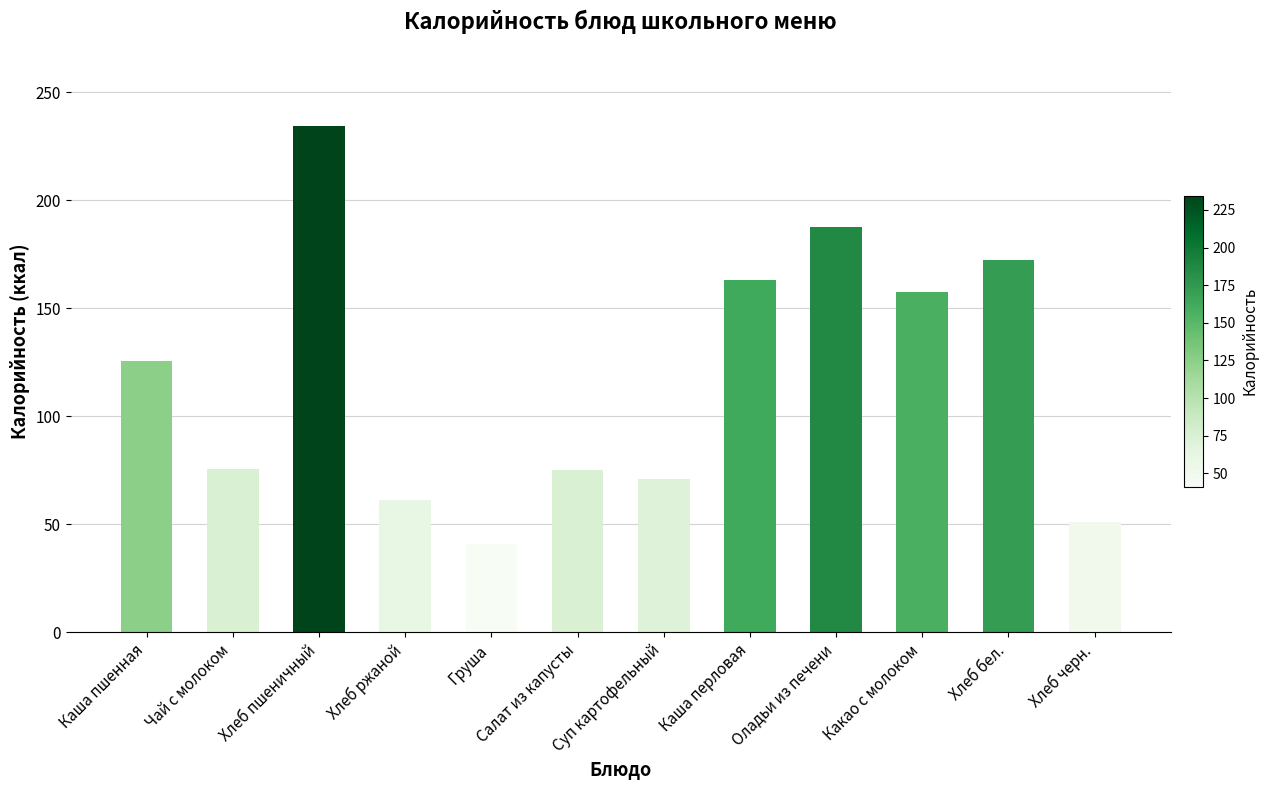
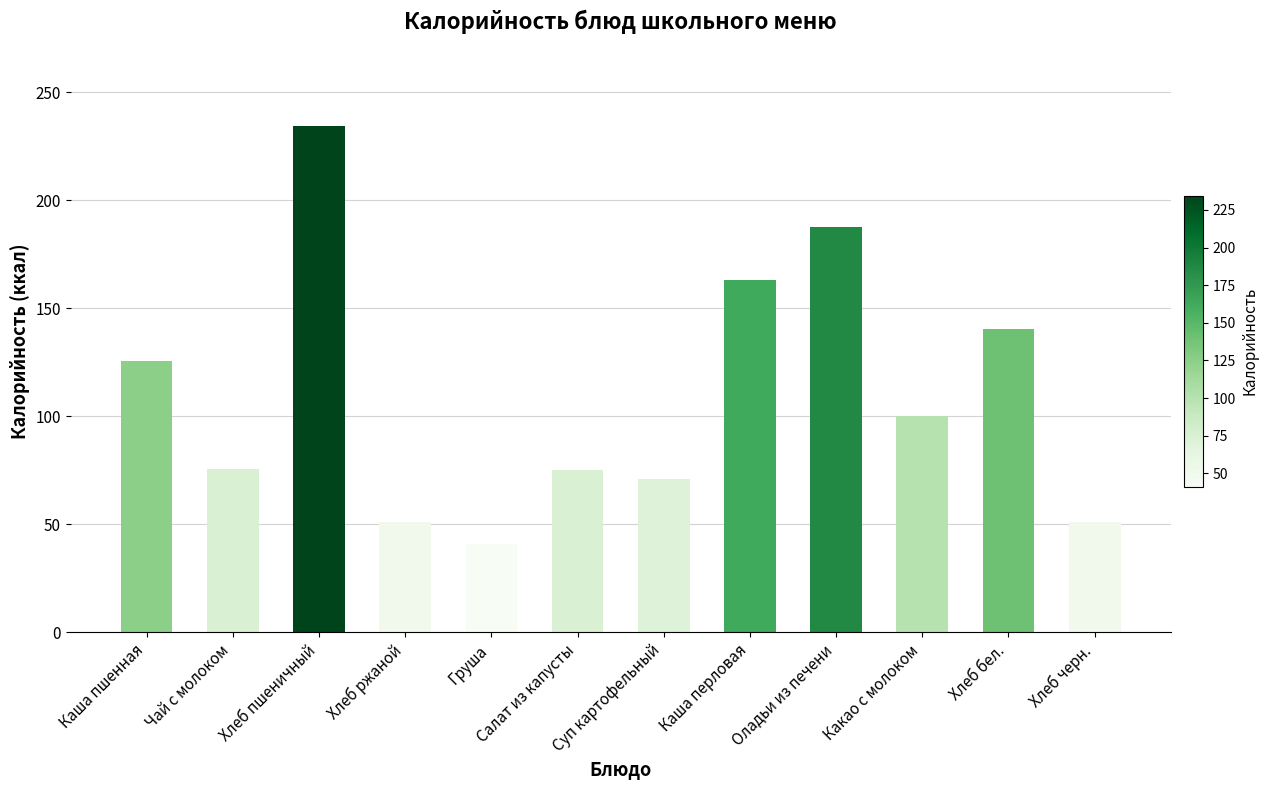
  {
    "Каша пшенная": 126,
    "Чай с молоком": 76,
    "Хлеб пшеничный": 234,
-   "Хлеб ржаной": 61,
+   "Хлеб ржаной": 51,
    "Груша": 41,
    "Салат из капусты": 75,
    "Суп картофельный": 71,
    "Каша перловая": 163,
    "Оладьи из печени": 188,
-   "Какао с молоком": 158,
-   "Хлеб бел.": 172,
+   "Какао с молоком": 100,
+   "Хлеб бел.": 141,
    "Хлеб черн.": 51
  }
